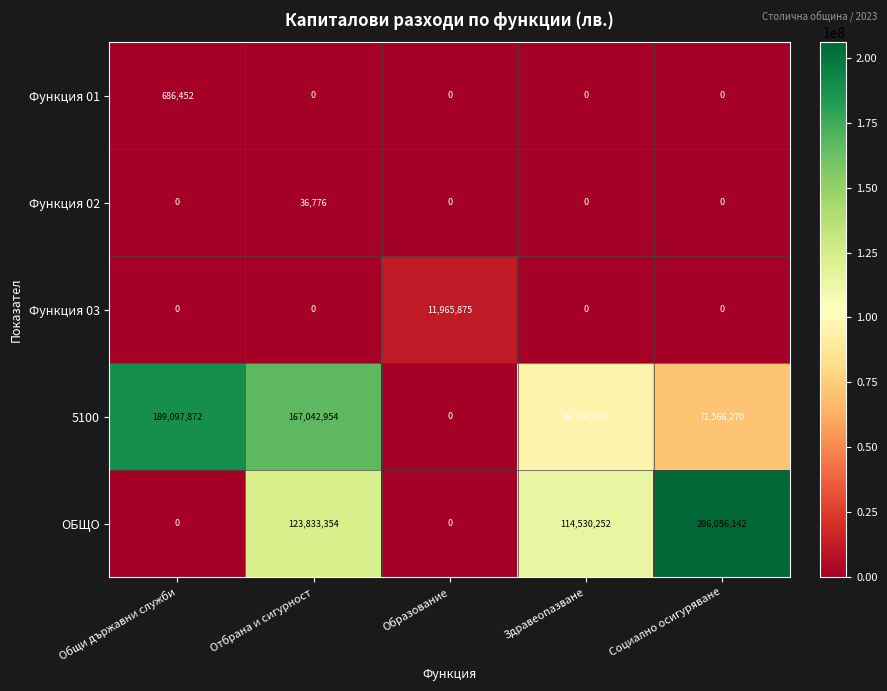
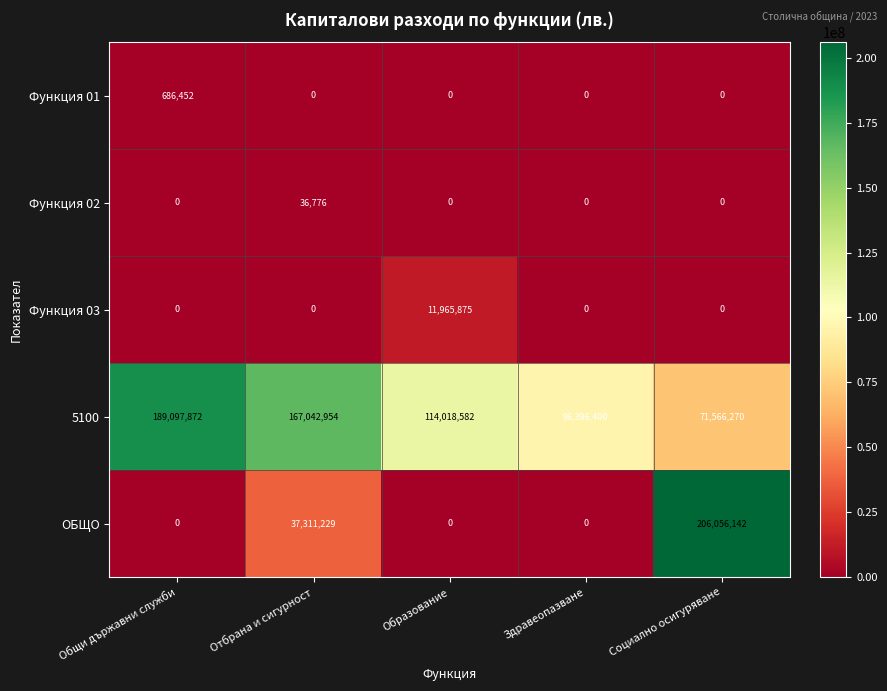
  {
    "Функция 01": {
      "Общи държавни служби": "686,452",
      "Отбрана и сигурност": "0",
      "Образование": "0",
      "Здравеопазване": "0",
      "Социално осигуряване": "0"
    },
    "Функция 02": {
      "Общи държавни служби": "0",
      "Отбрана и сигурност": "36,776",
      "Образование": "0",
      "Здравеопазване": "0",
      "Социално осигуряване": "0"
    },
    "Функция 03": {
      "Общи държавни служби": "0",
      "Отбрана и сигурност": "0",
      "Образование": "11,965,875",
      "Здравеопазване": "0",
      "Социално осигуряване": "0"
    },
    "5100": {
      "Общи държавни служби": "189,097,872",
      "Отбрана и сигурност": "167,042,954",
-     "Образование": "0",
+     "Образование": "114,018,582",
      "Здравеопазване": "96,396,400",
      "Социално осигуряване": "71,566,270"
    },
    "ОБЩО": {
      "Общи държавни служби": "0",
-     "Отбрана и сигурност": "123,833,354",
+     "Отбрана и сигурност": "37,311,229",
      "Образование": "0",
-     "Здравеопазване": "114,530,252",
+     "Здравеопазване": "0",
      "Социално осигуряване": "206,056,142"
    }
  }
